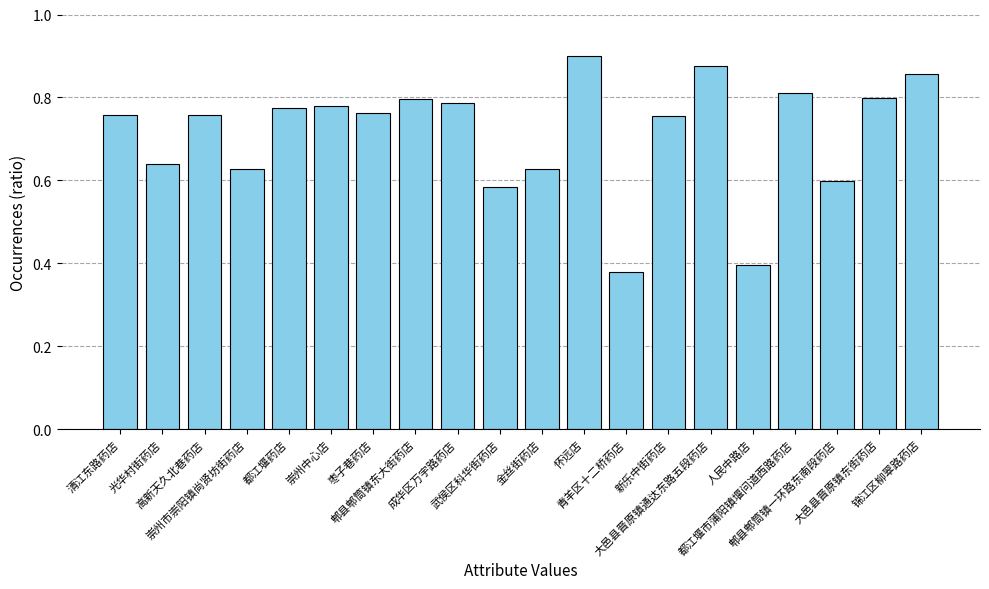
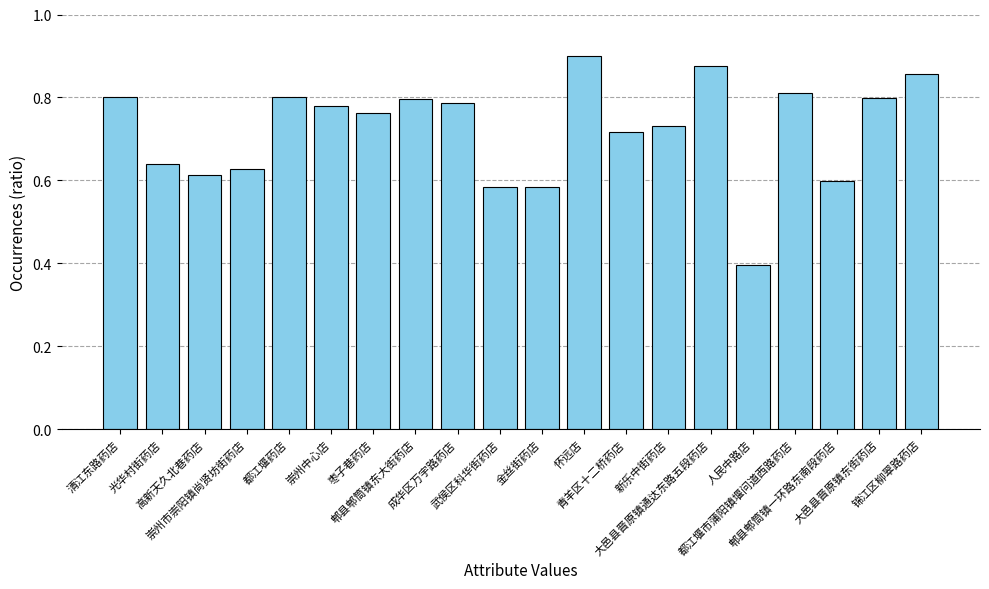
  {
-   "清江东路药店": 0.76,
+   "清江东路药店": 0.80,
    "光华村街药店": 0.64,
-   "高新天久北巷药店": 0.76,
+   "高新天久北巷药店": 0.61,
    "崇州市崇阳镇尚贤坊街药店": 0.63,
-   "都江堰药店": 0.78,
+   "都江堰药店": 0.80,
    "崇州中心店": 0.78,
    "枣子巷药店": 0.76,
    "郫县郫筒镇东大街药店": 0.80,
    "成华区万宇路药店": 0.79,
    "武侯区科华街药店": 0.58,
-   "金丝街药店": 0.63,
+   "金丝街药店": 0.58,
    "怀远店": 0.90,
-   "青羊区十二桥药店": 0.38,
-   "新乐中街药店": 0.75,
+   "青羊区十二桥药店": 0.72,
+   "新乐中街药店": 0.73,
    "大邑县晋原镇通达东路五段药店": 0.87,
    "人民中路店": 0.40,
    "都江堰市蒲阳镇堰问道西路药店": 0.81,
    "郫县郫筒镇一环路东南段药店": 0.60,
    "大邑县晋原镇东街药店": 0.80,
    "锦江区柳翠路药店": 0.86
  }
